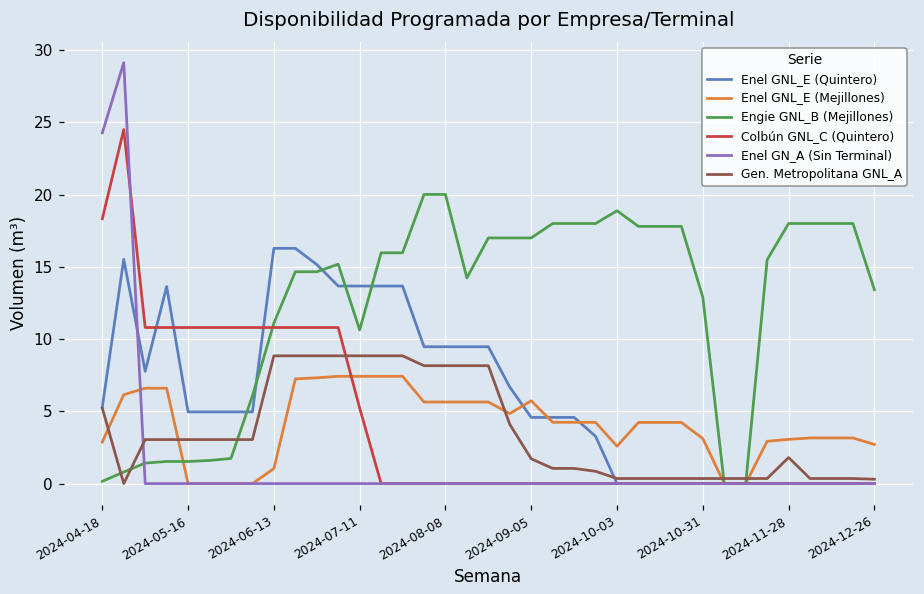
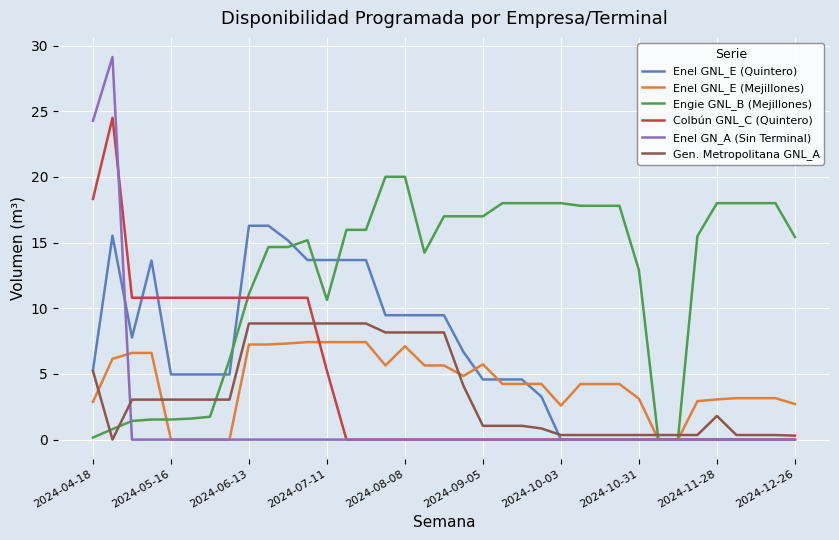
  {
    "Enel GNL_E (Mejillones)": {
      "2024-04-18": 2.9,
-     "2024-06-13": 1.0,
+     "2024-06-13": 7.2,
      "2024-07-11": 7.4,
-     "2024-08-08": 5.6,
+     "2024-08-08": 7.1,
      "2024-09-05": 5.7,
      "2024-10-03": 2.6,
      "2024-10-31": 3.1,
      "2024-11-28": 3.1,
      "2024-12-26": 2.7
    },
    "Engie GNL_B (Mejillones)": {
      "2024-04-18": 0.2,
      "2024-05-16": 1.5,
      "2024-06-13": 11.1,
      "2024-07-11": 10.6,
      "2024-08-08": 20.0,
      "2024-09-05": 17.0,
-     "2024-10-03": 18.9,
+     "2024-10-03": 18.0,
      "2024-10-31": 12.9,
      "2024-11-28": 18.0,
-     "2024-12-26": 13.4
+     "2024-12-26": 15.4
    },
    "Colbún GNL_C (Quintero)": {
      "2024-04-18": 18.3,
      "2024-05-16": 10.8,
      "2024-06-13": 10.8,
      "2024-07-11": 5.2
    },
    "Gen. Metropolitana GNL_A": {
      "2024-05-16": 3.0,
      "2024-06-13": 8.8,
      "2024-07-11": 8.8,
      "2024-08-08": 8.2,
-     "2024-09-05": 1.7,
+     "2024-09-05": 1.1,
      "2024-10-03": 0.4,
      "2024-10-31": 0.4,
      "2024-11-28": 1.8,
      "2024-12-26": 0.3
    }
  }
